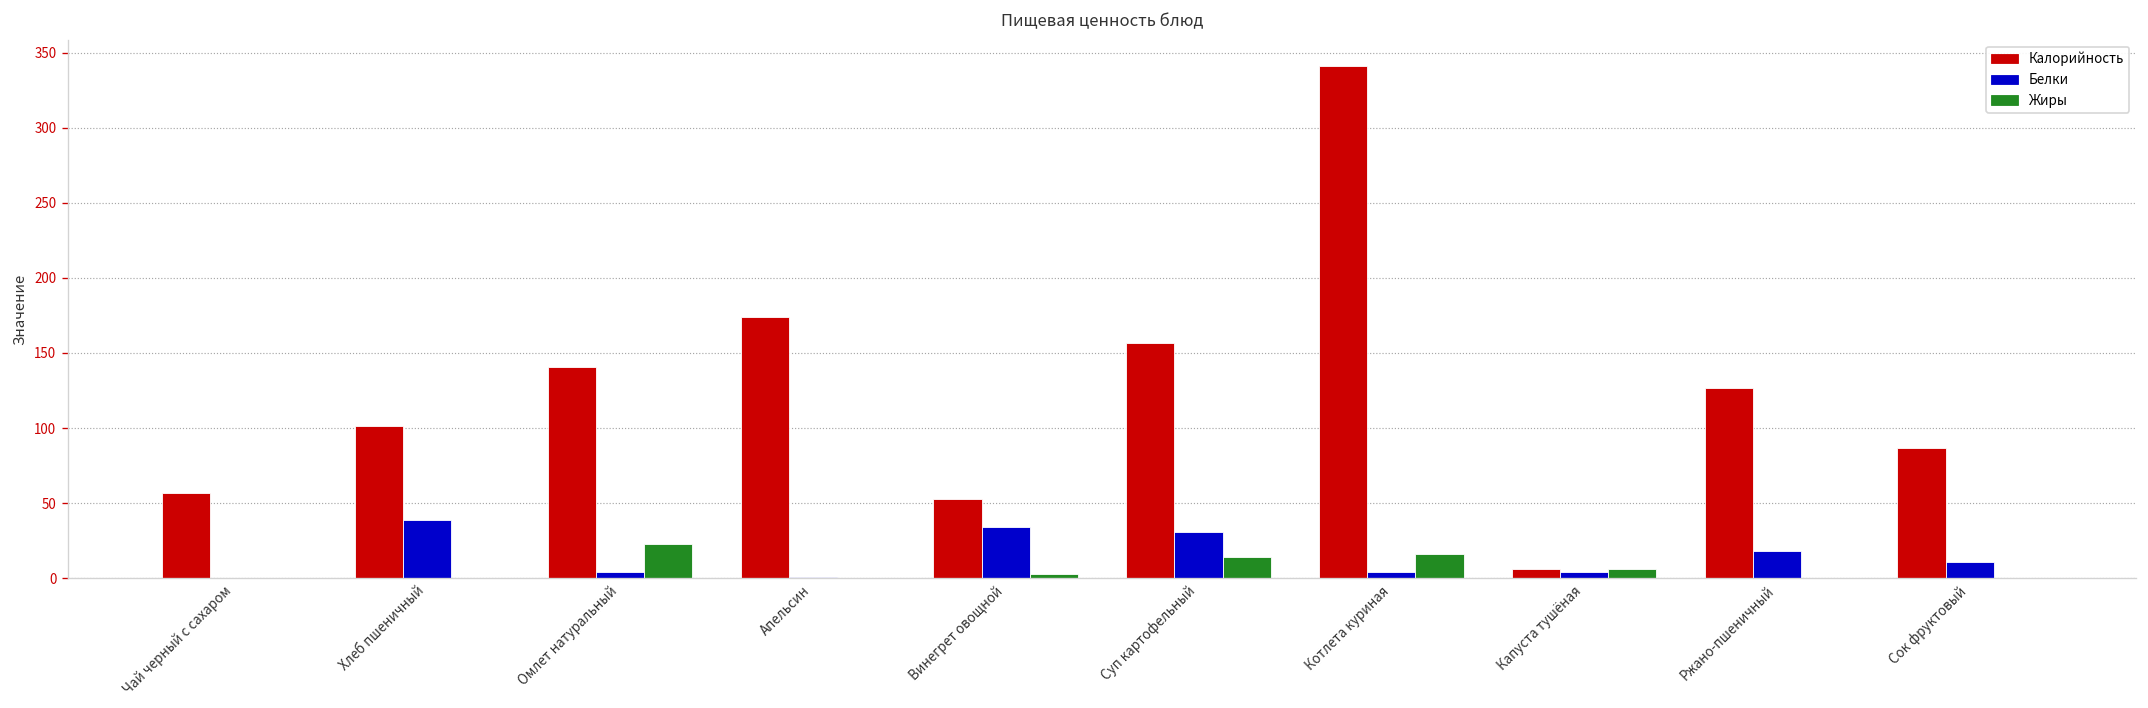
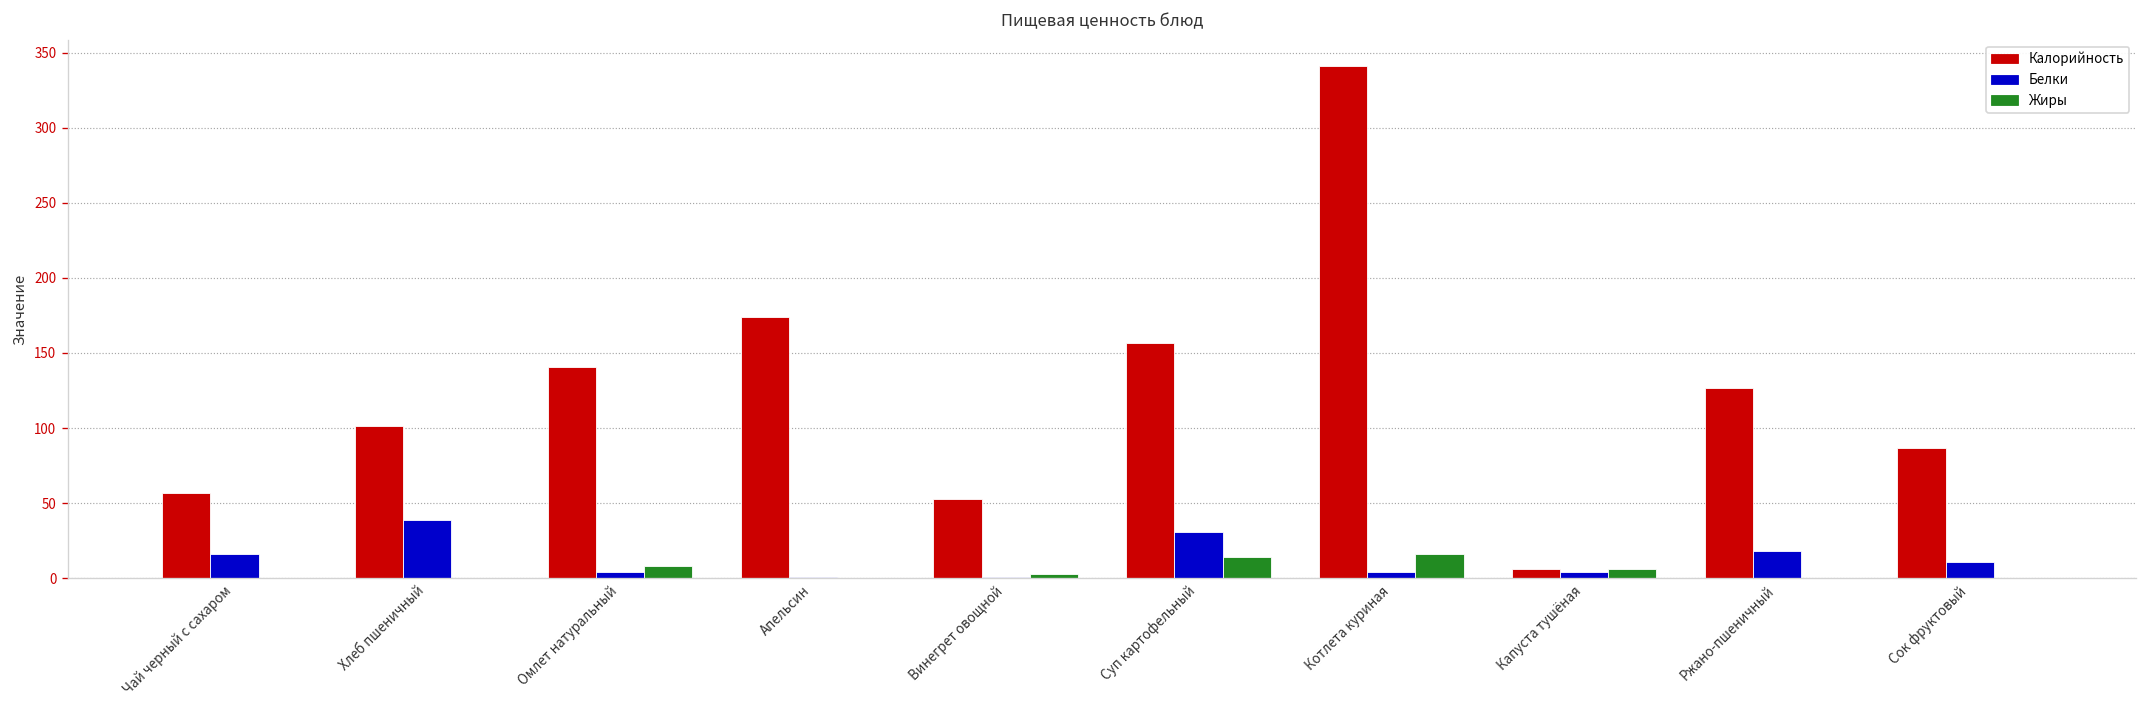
  {
    "Калорийность": {
      "Чай черный с сахаром": 57,
      "Хлеб пшеничный": 101,
      "Омлет натуральный": 140,
      "Апельсин": 174,
      "Винегрет овощной": 53,
      "Суп картофельный": 156,
      "Котлета куриная": 341,
      "Капуста тушёная": 6,
      "Ржано-пшеничный": 127,
      "Сок фруктовый": 86
    },
    "Белки": {
-     "Чай черный с сахаром": 0,
+     "Чай черный с сахаром": 16,
      "Хлеб пшеничный": 39,
      "Омлет натуральный": 4,
-     "Винегрет овощной": 34,
+     "Винегрет овощной": 1,
      "Суп картофельный": 31,
      "Котлета куриная": 4,
      "Капуста тушёная": 4,
      "Ржано-пшеничный": 18,
      "Сок фруктовый": 11
    },
    "Жиры": {
      "Чай черный с сахаром": 0,
-     "Омлет натуральный": 23,
+     "Омлет натуральный": 8,
      "Винегрет овощной": 3,
      "Суп картофельный": 14,
      "Котлета куриная": 16,
      "Капуста тушёная": 6,
      "Сок фруктовый": 0
    }
  }
